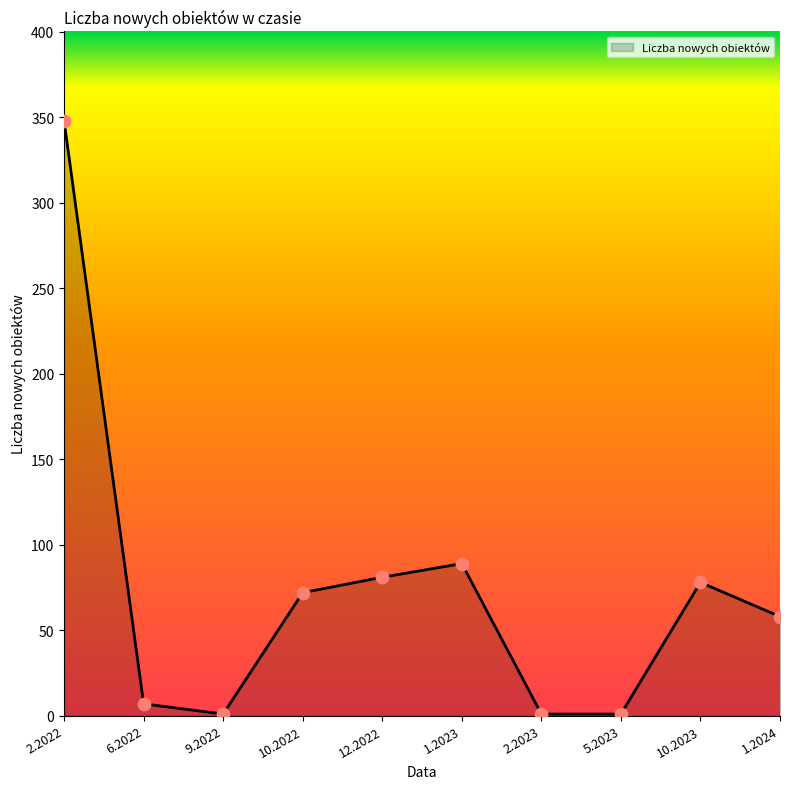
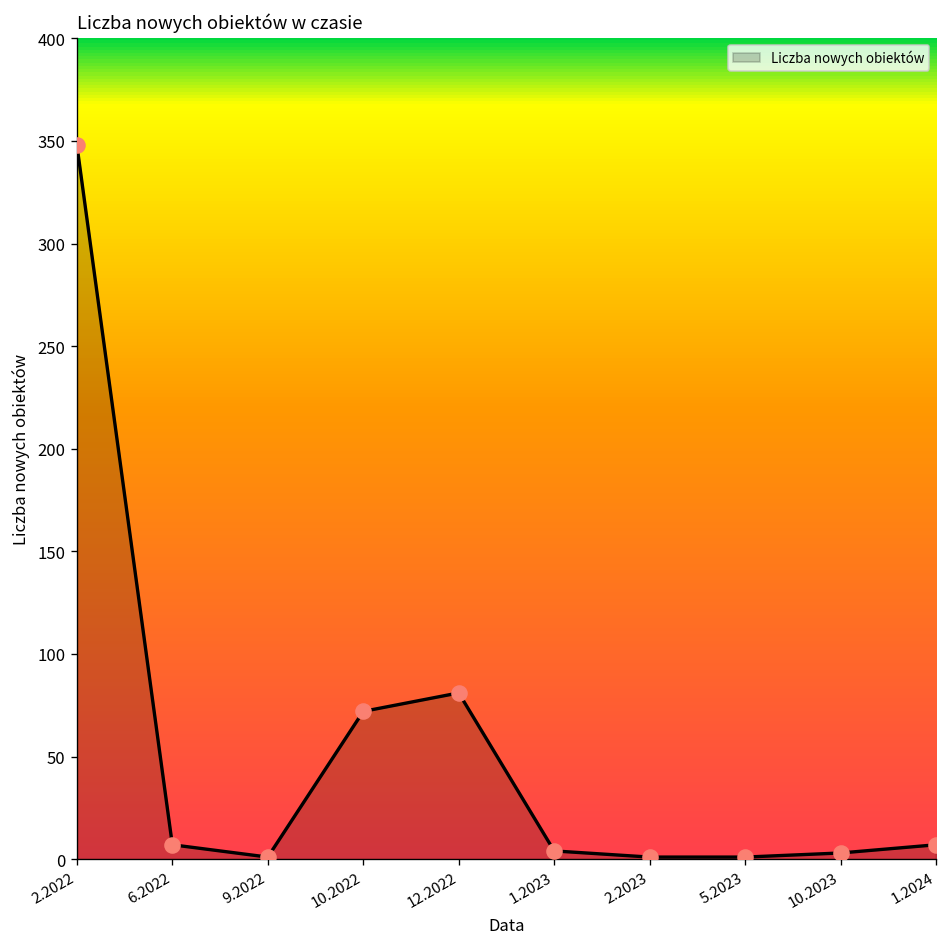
  {
    "2.2022": 348,
    "6.2022": 7,
    "9.2022": 1,
    "10.2022": 72,
    "12.2022": 81,
-   "1.2023": 89,
+   "1.2023": 4,
    "2.2023": 1,
    "5.2023": 1,
-   "10.2023": 78,
-   "1.2024": 58
+   "10.2023": 3,
+   "1.2024": 7
  }
